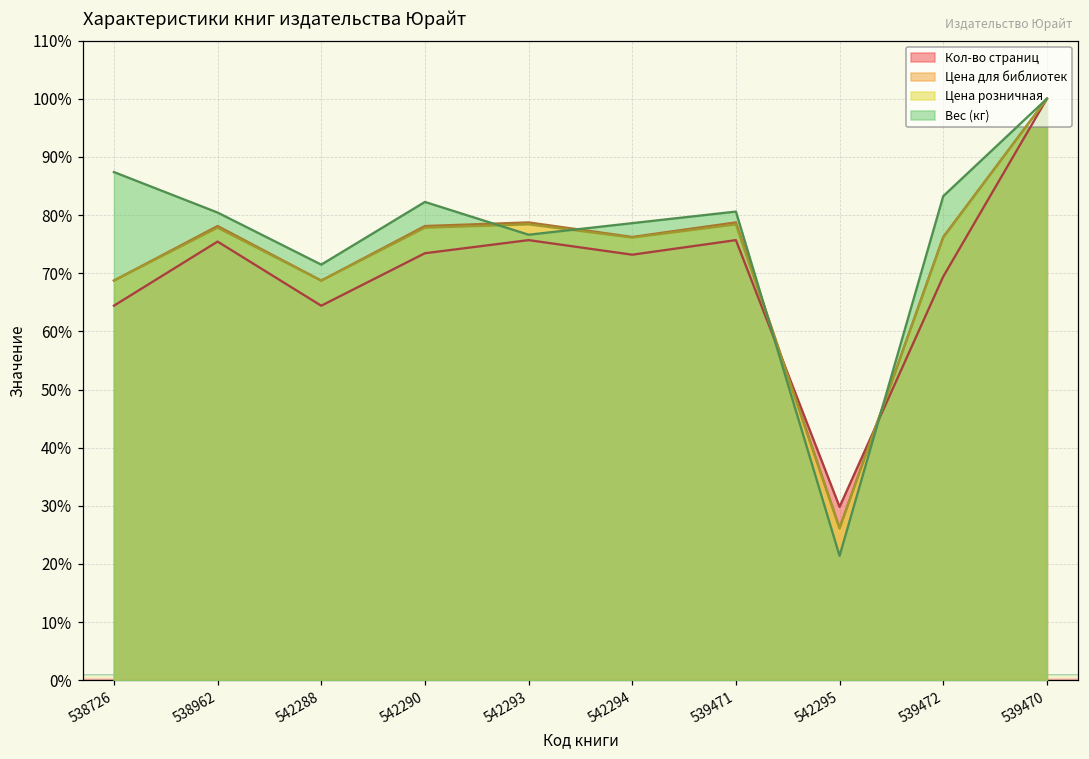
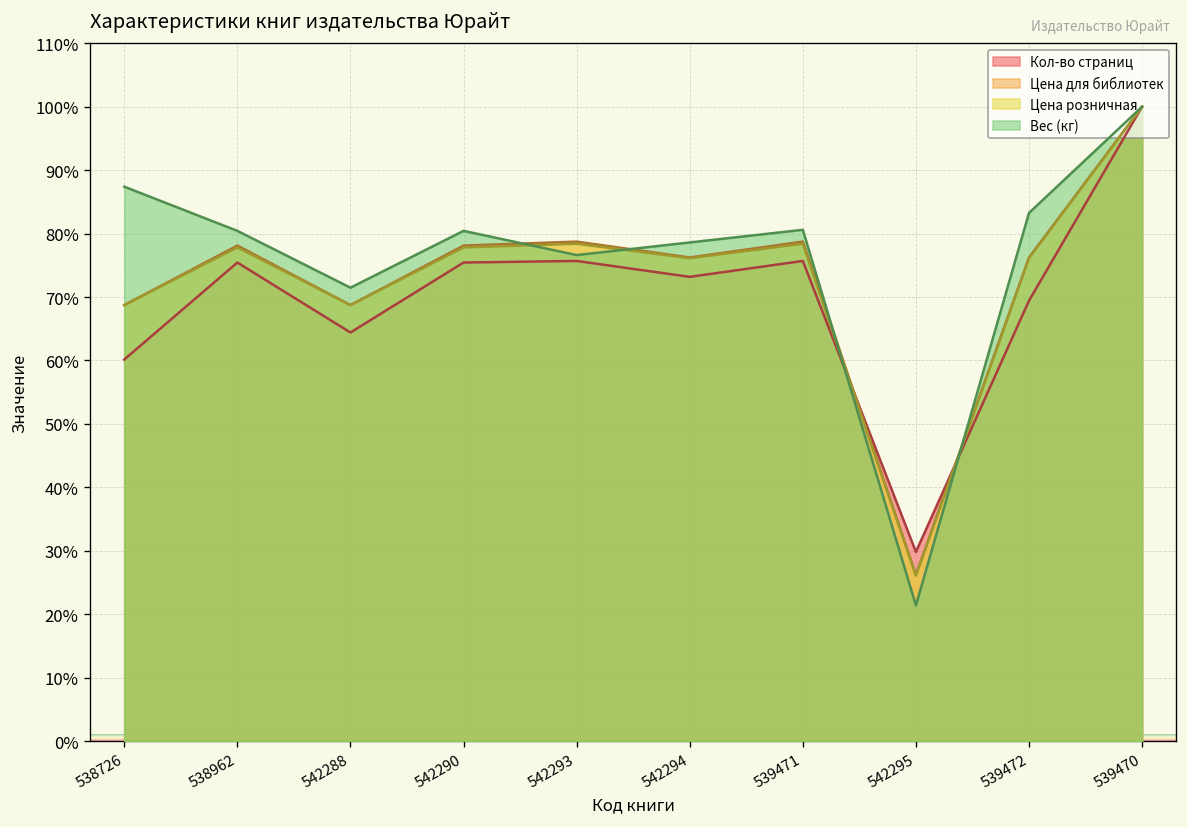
  {
    "Кол-во страниц": {
-     "538726": "64%",
+     "538726": "60%",
      "538962": "75%",
      "542288": "64%",
-     "542290": "73%",
+     "542290": "75%",
      "542293": "76%",
      "542294": "73%",
      "539471": "76%",
      "542295": "30%",
      "539472": "69%"
    },
    "Вес (кг)": {
      "538726": "87%",
      "538962": "80%",
      "542288": "71%",
-     "542290": "82%",
+     "542290": "80%",
      "542293": "77%",
      "542294": "79%",
      "539471": "81%",
      "542295": "21%",
      "539472": "83%"
    }
  }
